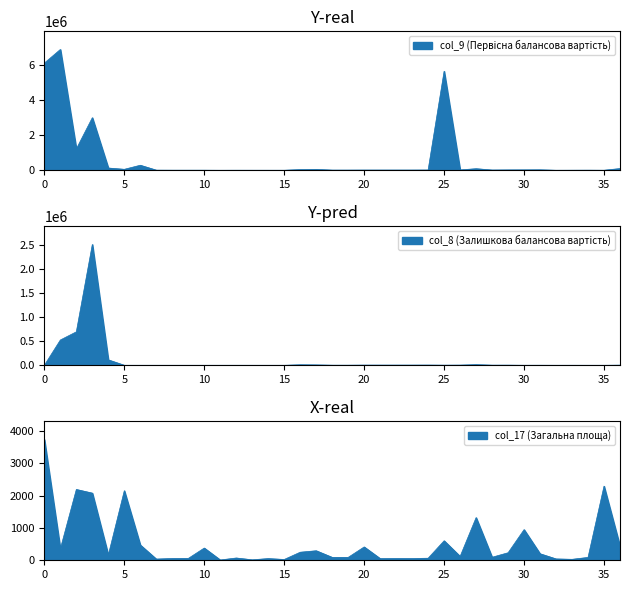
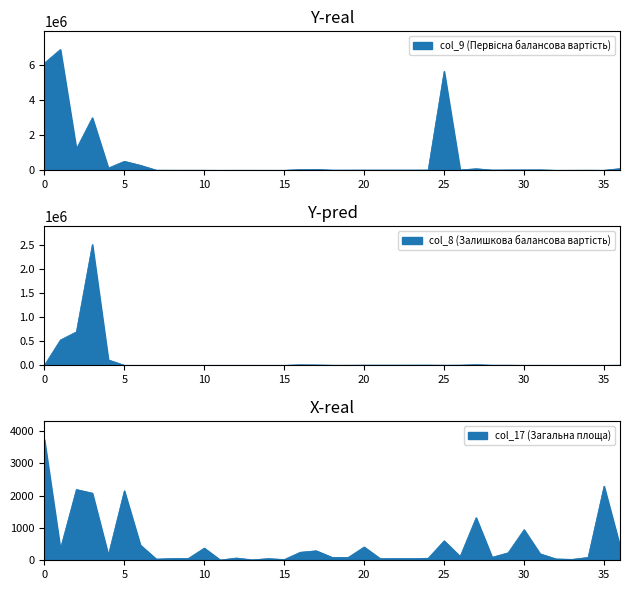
  {
    "Y-real": {
      "0": 6100000,
-     "5": 100000,
+     "5": 500000,
      "10": 0,
      "15": 0,
      "20": 0,
      "25": 5600000,
      "30": 0,
      "35": 0
    },
    "Y-pred": {
      "0": 0,
      "5": 0,
      "10": 0,
      "15": 0,
      "20": 0,
      "25": 0,
      "30": 0,
      "35": 0
    },
    "X-real": {
      "0": 3700,
      "5": 2200,
      "10": 400,
      "15": 0,
      "20": 400,
      "25": 600,
      "30": 900,
      "35": 2300
    }
  }
